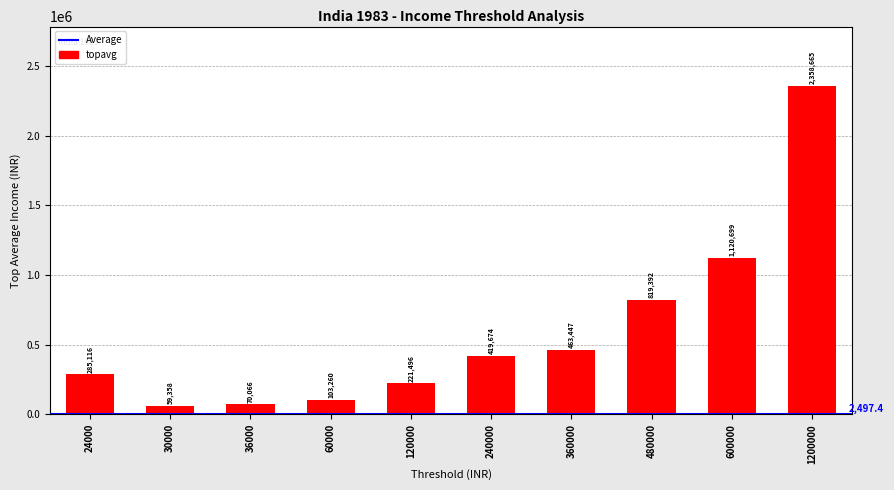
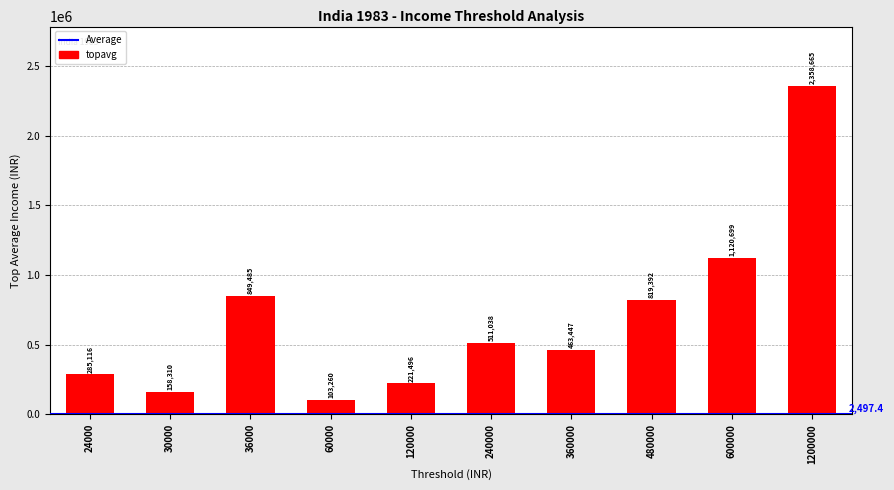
  {
    "24000": "285,116",
-   "30000": "59,358",
-   "36000": "70,066",
+   "30000": "158,310",
+   "36000": "849,485",
    "60000": "103,260",
    "120000": "221,496",
-   "240000": "419,674",
+   "240000": "511,038",
    "360000": "463,447",
    "480000": "819,392",
    "600000": "1,120,699",
    "1200000": "2,358,665"
  }
